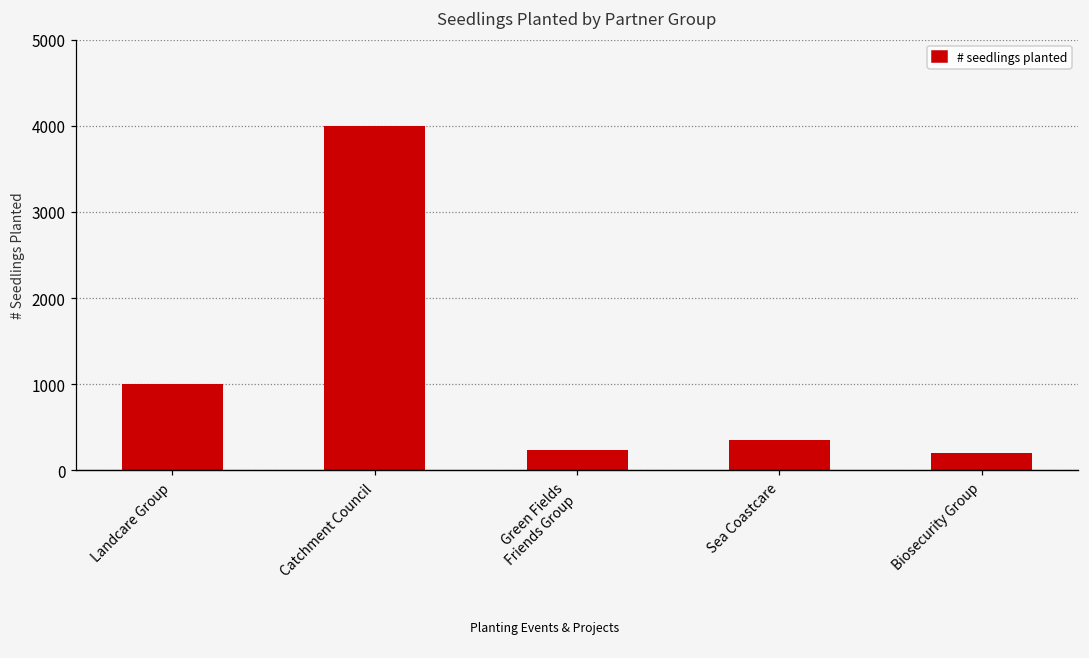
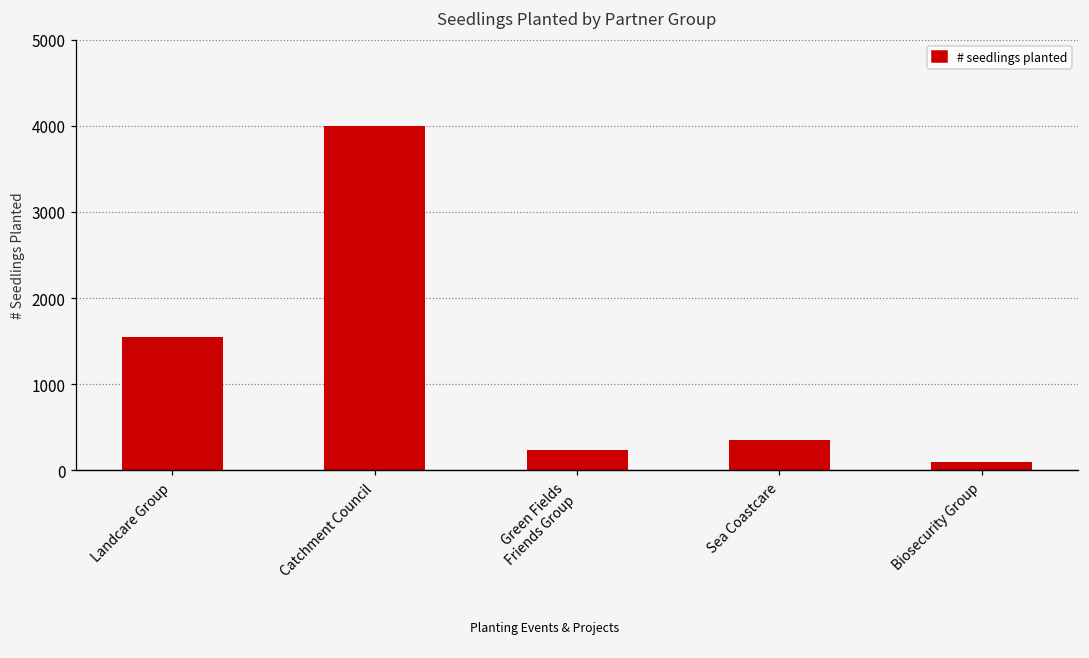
  {
-   "Landcare Group": 1000,
+   "Landcare Group": 1600,
    "Catchment Council": 4000,
    "Green Fields Friends Group": 200,
    "Sea Coastcare": 400,
-   "Biosecurity Group": 200
+   "Biosecurity Group": 100
  }
